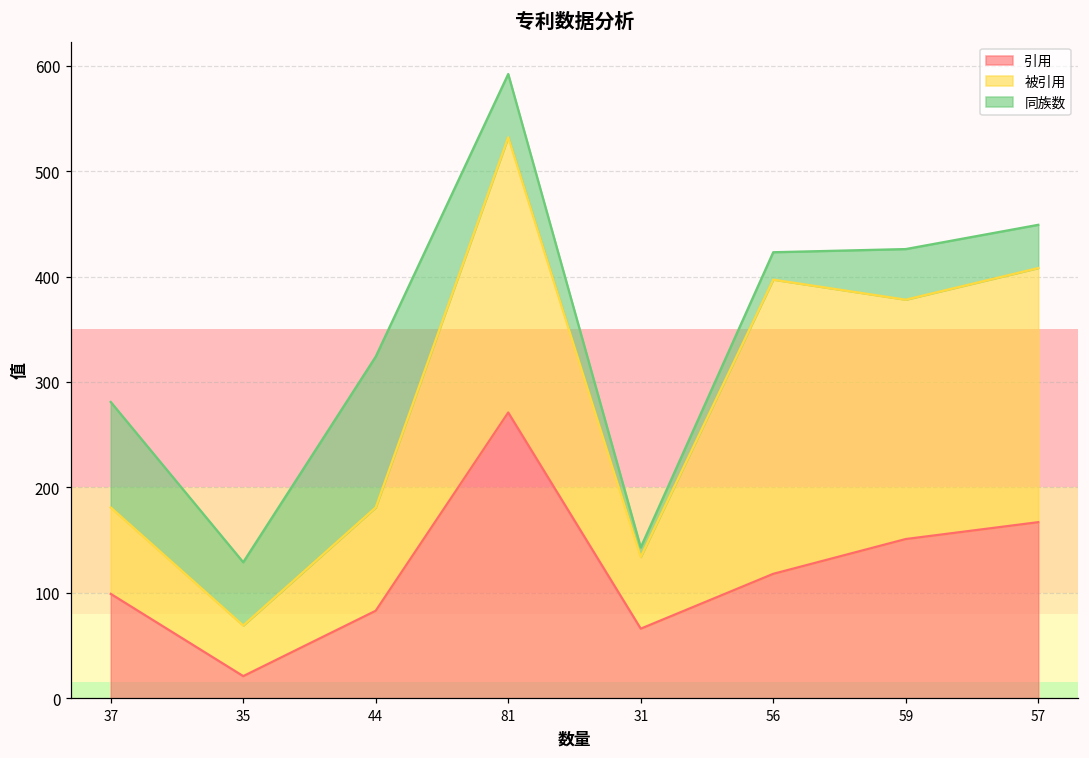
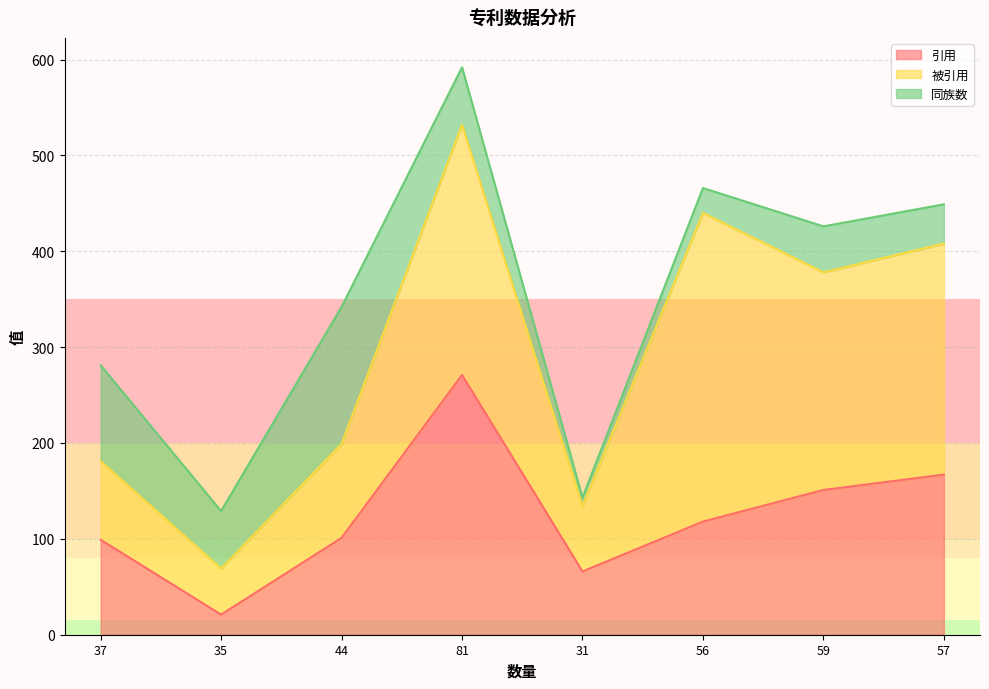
  {
    "引用": {
      "37": 100,
      "35": 20,
-     "44": 80,
+     "44": 100,
      "81": 270,
      "31": 70,
      "56": 120,
      "59": 150,
      "57": 170
    },
    "被引用": {
      "37": 80,
      "35": 50,
      "44": 100,
      "81": 260,
      "31": 70,
-     "56": 280,
+     "56": 320,
      "59": 230,
      "57": 240
    },
    "同族数": {
      "37": 100,
      "35": 60,
      "44": 140,
      "81": 60,
      "31": 10,
      "56": 30,
      "59": 50,
      "57": 40
    }
  }
